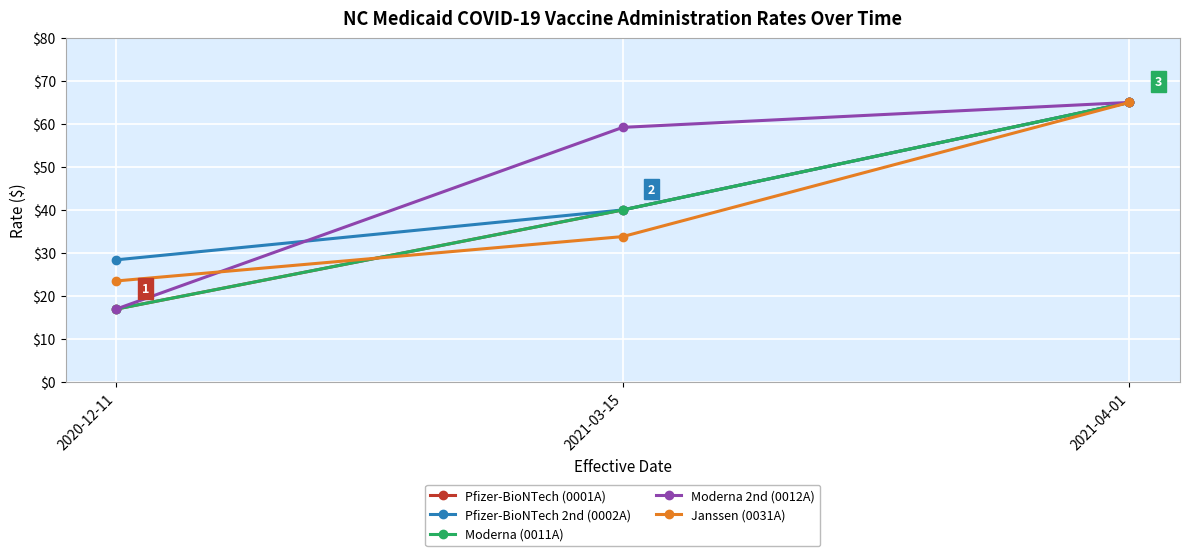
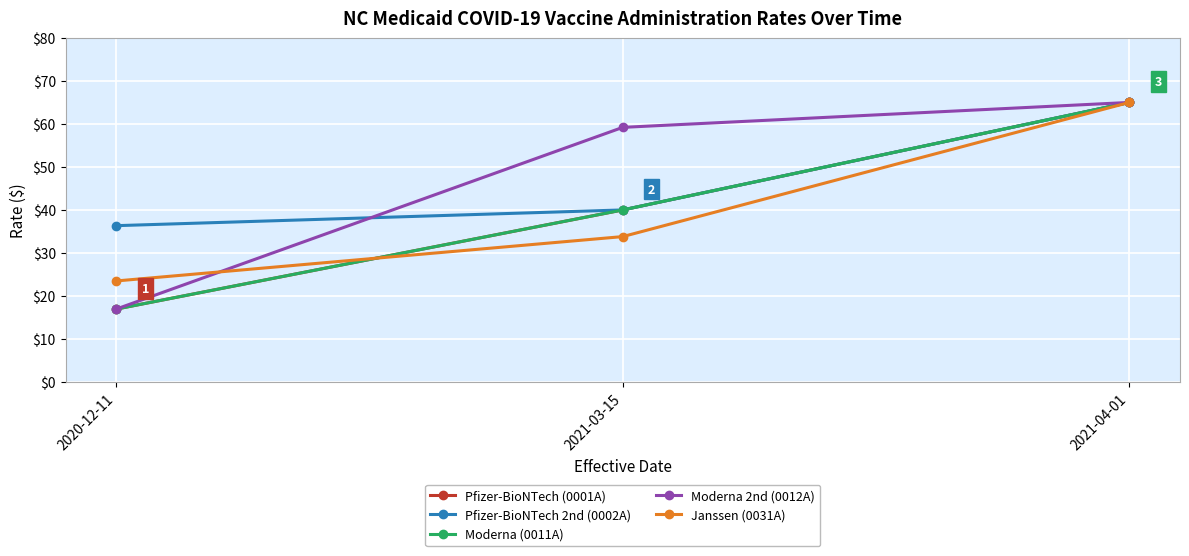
  {
    "Pfizer-BioNTech 2nd (0002A)": {
-     "2020-12-11": "$28"
+     "2020-12-11": "$36"
    },
    "Moderna 2nd (0012A)": {
      "2021-03-15": "$59"
    },
    "Janssen (0031A)": {
      "2020-12-11": "$23",
      "2021-03-15": "$34"
    }
  }
